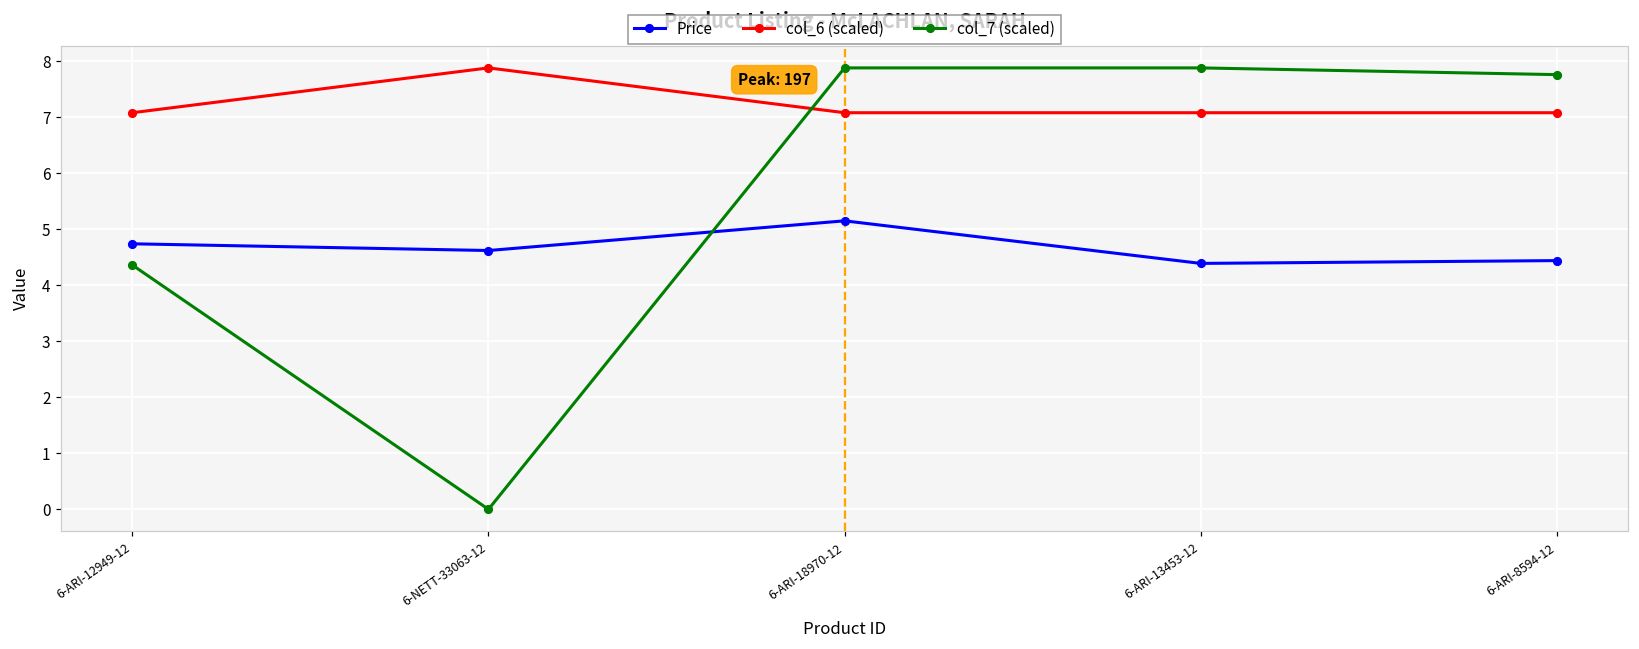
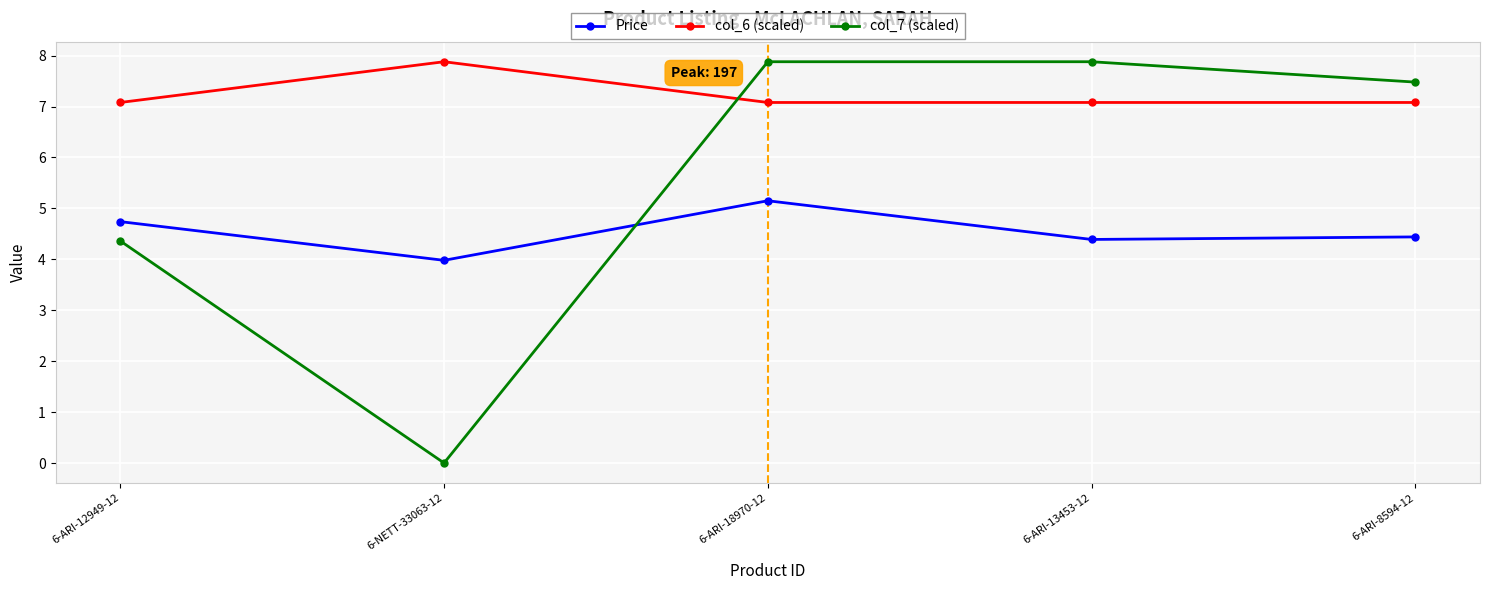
  {
    "Price": {
      "6-ARI-12949-12": 4.7,
-     "6-NETT-33063-12": 4.6,
+     "6-NETT-33063-12": 4.0,
      "6-ARI-18970-12": 5.2,
      "6-ARI-13453-12": 4.4,
      "6-ARI-8594-12": 4.4
    },
    "col_6 (scaled)": {
      "6-ARI-12949-12": 7.1,
      "6-NETT-33063-12": 7.9,
      "6-ARI-18970-12": 7.1,
      "6-ARI-13453-12": 7.1,
      "6-ARI-8594-12": 7.1
    },
    "col_7 (scaled)": {
      "6-ARI-12949-12": 4.4,
      "6-NETT-33063-12": 0.0,
      "6-ARI-18970-12": 7.9,
      "6-ARI-13453-12": 7.9,
-     "6-ARI-8594-12": 7.8
+     "6-ARI-8594-12": 7.5
    }
  }
